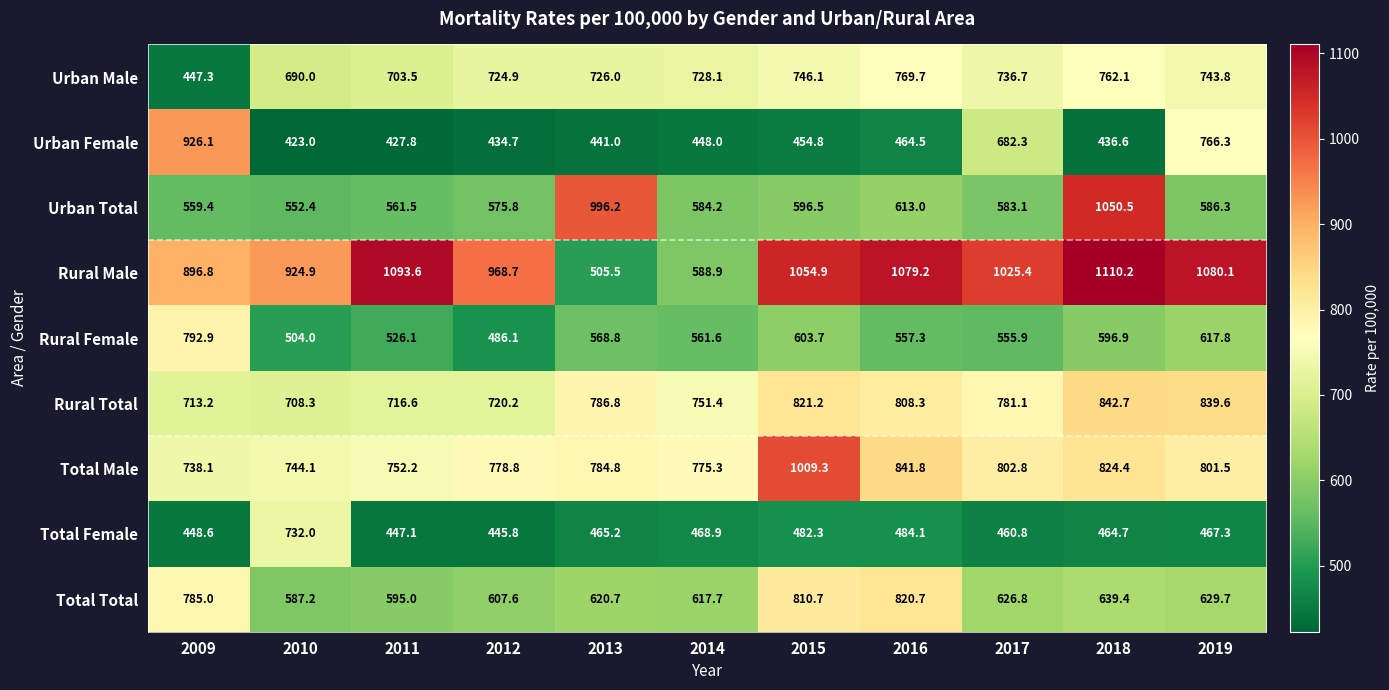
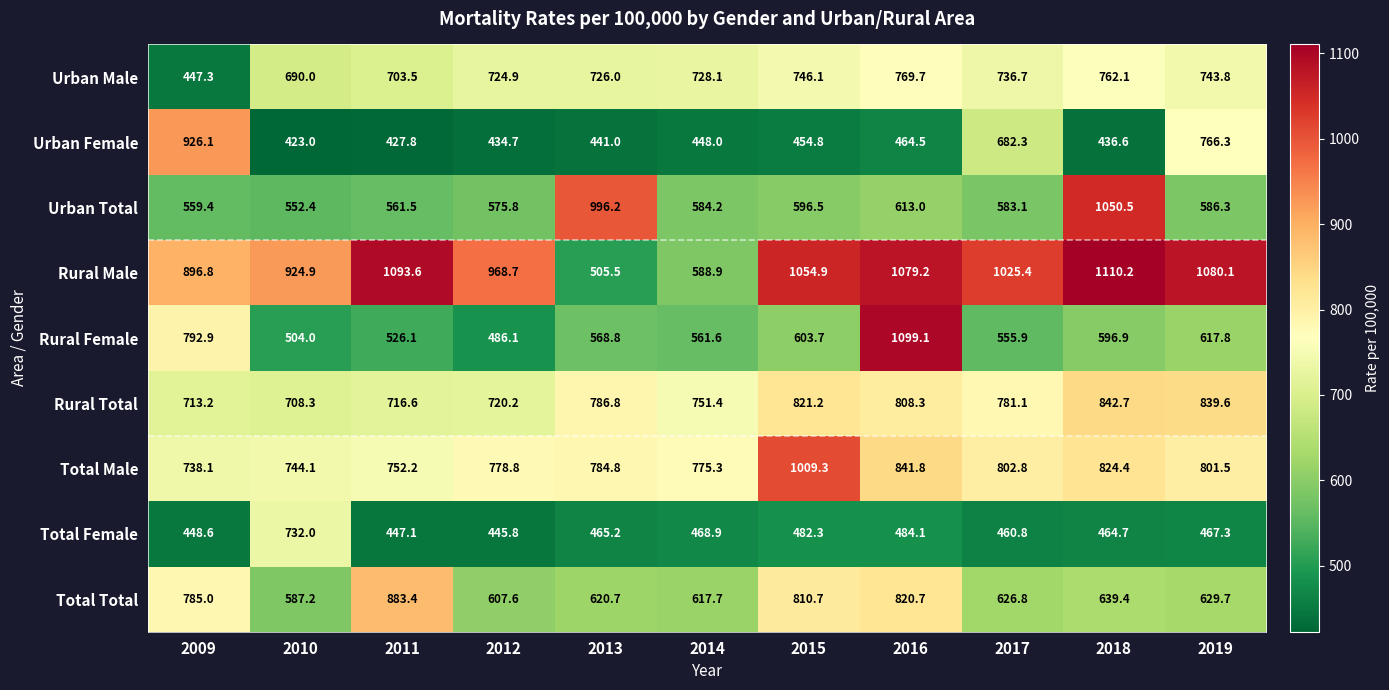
  {
    "Urban Male": {
      "2009": 447.3,
      "2010": 690.0,
      "2011": 703.5,
      "2012": 724.9,
      "2013": 726.0,
      "2014": 728.1,
      "2015": 746.1,
      "2016": 769.7,
      "2017": 736.7,
      "2018": 762.1,
      "2019": 743.8
    },
    "Urban Female": {
      "2009": 926.1,
      "2010": 423.0,
      "2011": 427.8,
      "2012": 434.7,
      "2013": 441.0,
      "2014": 448.0,
      "2015": 454.8,
      "2016": 464.5,
      "2017": 682.3,
      "2018": 436.6,
      "2019": 766.3
    },
    "Urban Total": {
      "2009": 559.4,
      "2010": 552.4,
      "2011": 561.5,
      "2012": 575.8,
      "2013": 996.2,
      "2014": 584.2,
      "2015": 596.5,
      "2016": 613.0,
      "2017": 583.1,
      "2018": 1050.5,
      "2019": 586.3
    },
    "Rural Male": {
      "2009": 896.8,
      "2010": 924.9,
      "2011": 1093.6,
      "2012": 968.7,
      "2013": 505.5,
      "2014": 588.9,
      "2015": 1054.9,
      "2016": 1079.2,
      "2017": 1025.4,
      "2018": 1110.2,
      "2019": 1080.1
    },
    "Rural Female": {
      "2009": 792.9,
      "2010": 504.0,
      "2011": 526.1,
      "2012": 486.1,
      "2013": 568.8,
      "2014": 561.6,
      "2015": 603.7,
-     "2016": 557.3,
+     "2016": 1099.1,
      "2017": 555.9,
      "2018": 596.9,
      "2019": 617.8
    },
    "Rural Total": {
      "2009": 713.2,
      "2010": 708.3,
      "2011": 716.6,
      "2012": 720.2,
      "2013": 786.8,
      "2014": 751.4,
      "2015": 821.2,
      "2016": 808.3,
      "2017": 781.1,
      "2018": 842.7,
      "2019": 839.6
    },
    "Total Male": {
      "2009": 738.1,
      "2010": 744.1,
      "2011": 752.2,
      "2012": 778.8,
      "2013": 784.8,
      "2014": 775.3,
      "2015": 1009.3,
      "2016": 841.8,
      "2017": 802.8,
      "2018": 824.4,
      "2019": 801.5
    },
    "Total Female": {
      "2009": 448.6,
      "2010": 732.0,
      "2011": 447.1,
      "2012": 445.8,
      "2013": 465.2,
      "2014": 468.9,
      "2015": 482.3,
      "2016": 484.1,
      "2017": 460.8,
      "2018": 464.7,
      "2019": 467.3
    },
    "Total Total": {
      "2009": 785.0,
      "2010": 587.2,
-     "2011": 595.0,
+     "2011": 883.4,
      "2012": 607.6,
      "2013": 620.7,
      "2014": 617.7,
      "2015": 810.7,
      "2016": 820.7,
      "2017": 626.8,
      "2018": 639.4,
      "2019": 629.7
    }
  }
